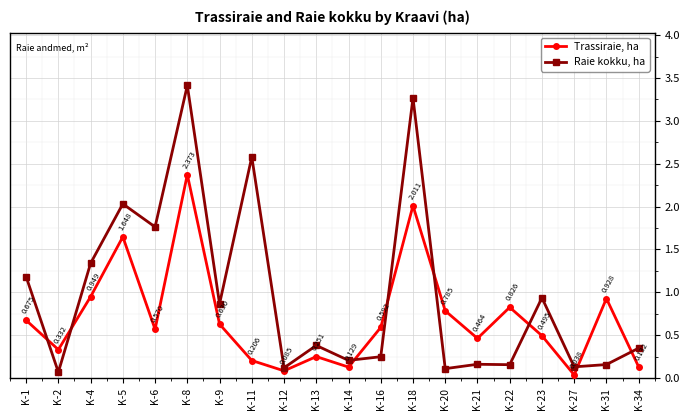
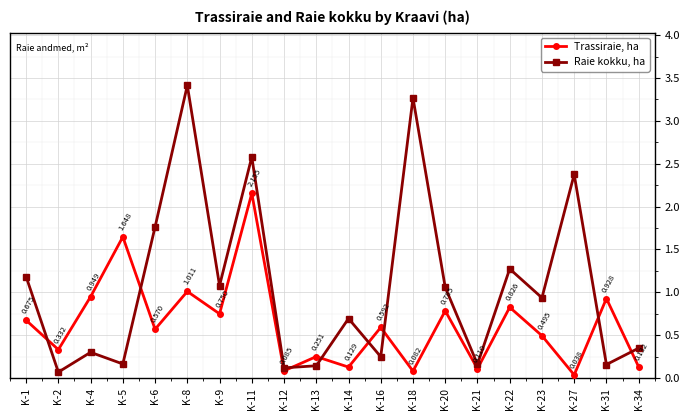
  {
    "Trassiraie, ha": {
      "K-1": 0.675,
      "K-2": 0.332,
      "K-4": 0.949,
      "K-5": 1.648,
      "K-6": 0.570,
-     "K-8": 2.373,
-     "K-9": 0.630,
-     "K-11": 0.206,
+     "K-8": 1.011,
+     "K-9": 0.750,
+     "K-11": 2.155,
      "K-13": 0.251,
      "K-14": 0.129,
      "K-16": 0.592,
-     "K-18": 2.011,
-     "K-21": 0.464,
+     "K-18": 0.082,
+     "K-21": 0.110,
      "K-22": 0.826,
      "K-23": 0.495,
      "K-27": 0.038,
      "K-31": 0.928
    },
    "Raie kokku, ha": {
      "K-1": 1.2,
      "K-2": 0.1,
-     "K-4": 1.3,
-     "K-5": 2.0,
+     "K-4": 0.3,
+     "K-5": 0.2,
      "K-6": 1.8,
      "K-8": 3.4,
-     "K-9": 0.9,
+     "K-9": 1.1,
      "K-11": 2.6,
-     "K-13": 0.4,
-     "K-14": 0.2,
+     "K-13": 0.1,
+     "K-14": 0.7,
      "K-16": 0.2,
      "K-18": 3.3,
-     "K-20": 0.1,
-     "K-22": 0.2,
+     "K-20": 1.1,
+     "K-22": 1.3,
      "K-23": 0.9,
-     "K-27": 0.1,
+     "K-27": 2.4,
      "K-31": 0.2
    }
  }
